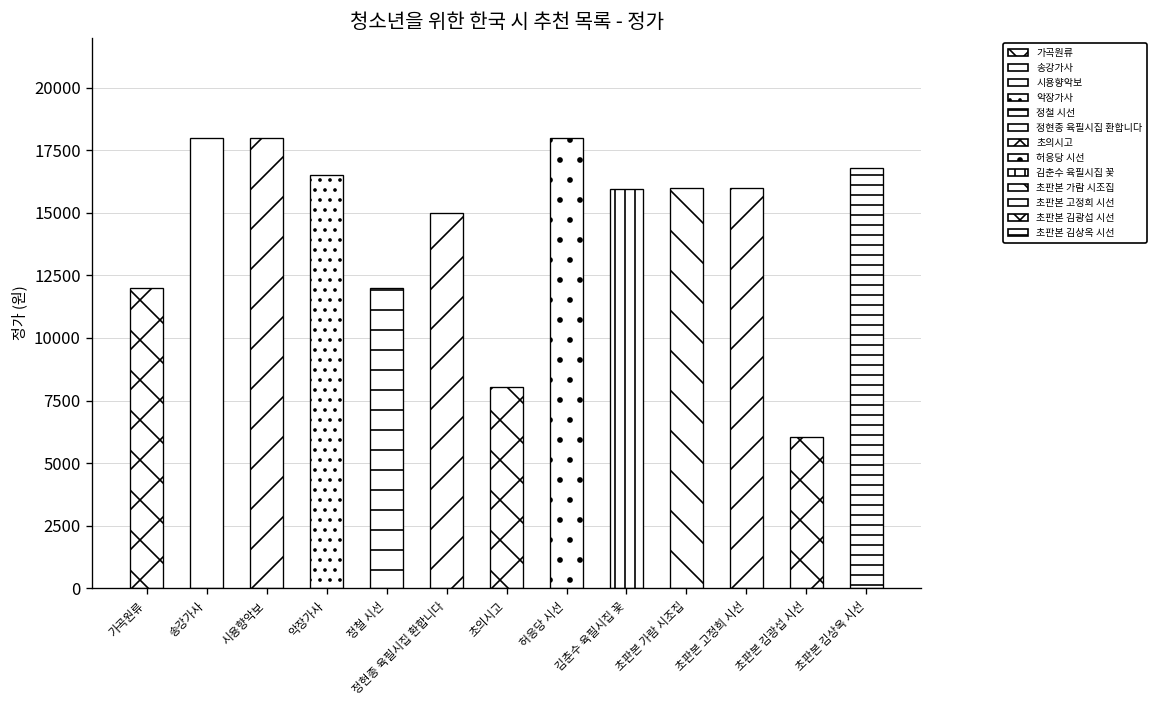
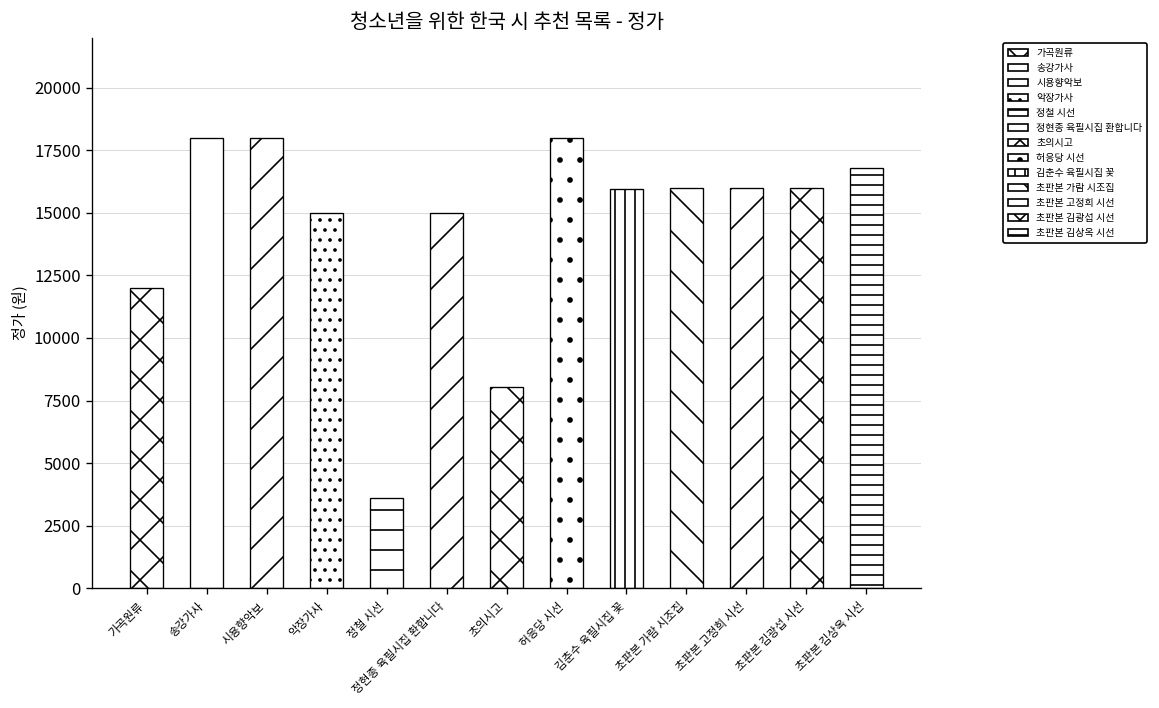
  {
    "가곡원류": 12000,
    "송강가사": 18000,
    "시용향악보": 18000,
-   "악장가사": 16500,
-   "정철 시선": 12000,
+   "악장가사": 15000,
+   "정철 시선": 3600,
    "정현종 육필시집 환합니다": 15000,
    "초의시고": 8000,
    "허응당 시선": 18000,
    "김춘수 육필시집 꽃": 15900,
    "초판본 가람 시조집": 16000,
    "초판본 고정희 시선": 16000,
-   "초판본 김광섭 시선": 6000,
+   "초판본 김광섭 시선": 16000,
    "초판본 김상옥 시선": 16800
  }
